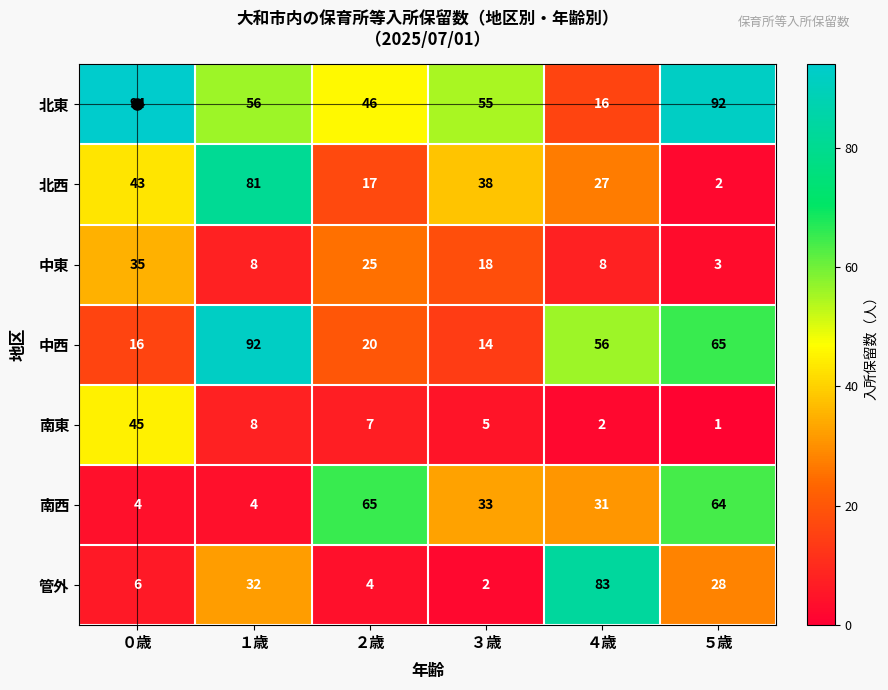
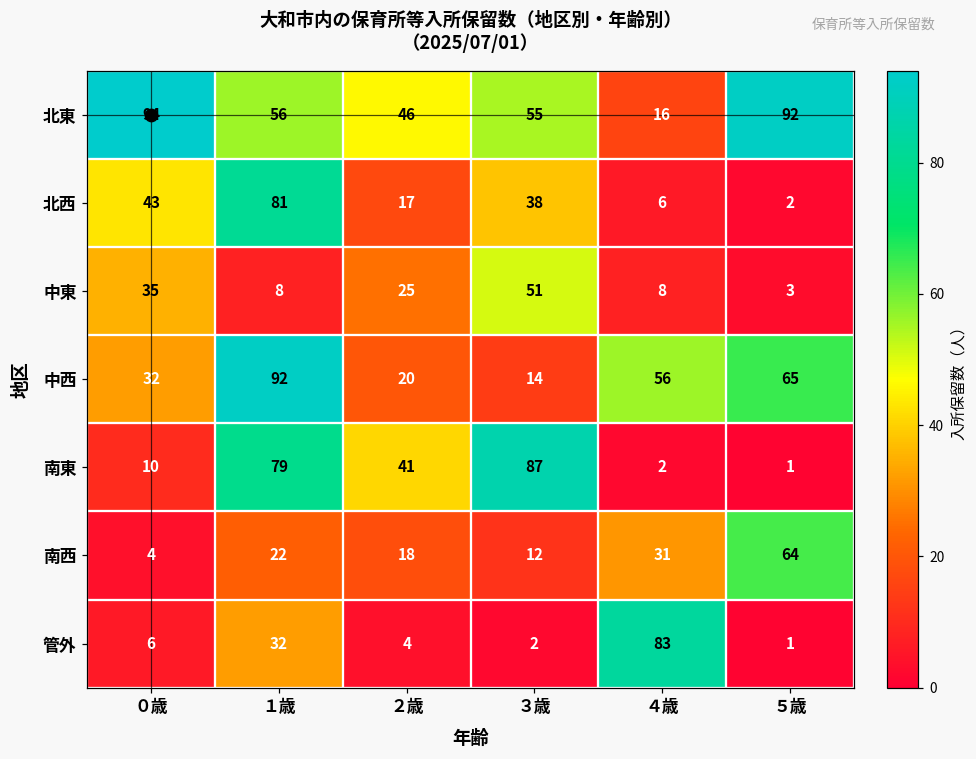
  {
    "北東": {
      "１歳": 56,
      "２歳": 46,
      "３歳": 55,
      "４歳": 16,
      "５歳": 92
    },
    "北西": {
      "０歳": 43,
      "１歳": 81,
      "２歳": 17,
      "３歳": 38,
-     "４歳": 27,
+     "４歳": 6,
      "５歳": 2
    },
    "中東": {
      "０歳": 35,
      "１歳": 8,
      "２歳": 25,
-     "３歳": 18,
+     "３歳": 51,
      "４歳": 8,
      "５歳": 3
    },
    "中西": {
-     "０歳": 16,
+     "０歳": 32,
      "１歳": 92,
      "２歳": 20,
      "３歳": 14,
      "４歳": 56,
      "５歳": 65
    },
    "南東": {
-     "０歳": 45,
-     "１歳": 8,
-     "２歳": 7,
-     "３歳": 5,
+     "０歳": 10,
+     "１歳": 79,
+     "２歳": 41,
+     "３歳": 87,
      "４歳": 2,
      "５歳": 1
    },
    "南西": {
      "０歳": 4,
-     "１歳": 4,
-     "２歳": 65,
-     "３歳": 33,
+     "１歳": 22,
+     "２歳": 18,
+     "３歳": 12,
      "４歳": 31,
      "５歳": 64
    },
    "管外": {
      "０歳": 6,
      "１歳": 32,
      "２歳": 4,
      "３歳": 2,
      "４歳": 83,
-     "５歳": 28
+     "５歳": 1
    }
  }
